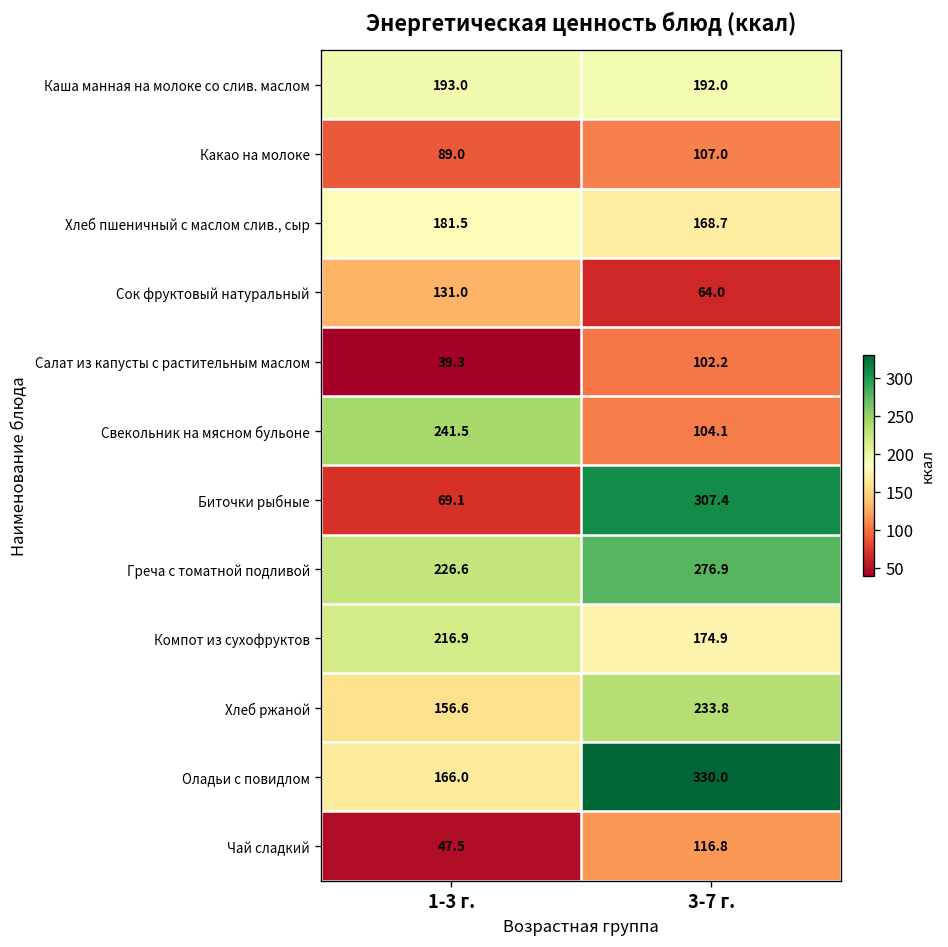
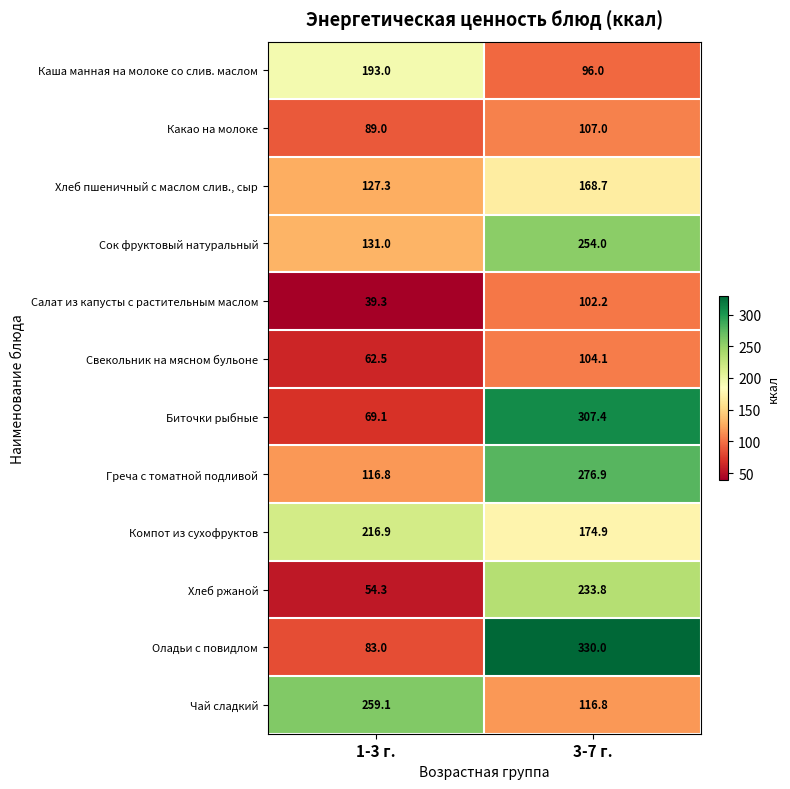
  {
    "Каша манная на молоке со слив. маслом": {
      "1-3 г.": 193.0,
-     "3-7 г.": 192.0
+     "3-7 г.": 96.0
    },
    "Какао на молоке": {
      "1-3 г.": 89.0,
      "3-7 г.": 107.0
    },
    "Хлеб пшеничный с маслом слив., сыр": {
-     "1-3 г.": 181.5,
+     "1-3 г.": 127.3,
      "3-7 г.": 168.7
    },
    "Сок фруктовый натуральный": {
      "1-3 г.": 131.0,
-     "3-7 г.": 64.0
+     "3-7 г.": 254.0
    },
    "Салат из капусты с растительным маслом": {
      "1-3 г.": 39.3,
      "3-7 г.": 102.2
    },
    "Свекольник на мясном бульоне": {
-     "1-3 г.": 241.5,
+     "1-3 г.": 62.5,
      "3-7 г.": 104.1
    },
    "Биточки рыбные": {
      "1-3 г.": 69.1,
      "3-7 г.": 307.4
    },
    "Греча с томатной подливой": {
-     "1-3 г.": 226.6,
+     "1-3 г.": 116.8,
      "3-7 г.": 276.9
    },
    "Компот из сухофруктов": {
      "1-3 г.": 216.9,
      "3-7 г.": 174.9
    },
    "Хлеб ржаной": {
-     "1-3 г.": 156.6,
+     "1-3 г.": 54.3,
      "3-7 г.": 233.8
    },
    "Оладьи с повидлом": {
-     "1-3 г.": 166.0,
+     "1-3 г.": 83.0,
      "3-7 г.": 330.0
    },
    "Чай сладкий": {
-     "1-3 г.": 47.5,
+     "1-3 г.": 259.1,
      "3-7 г.": 116.8
    }
  }
